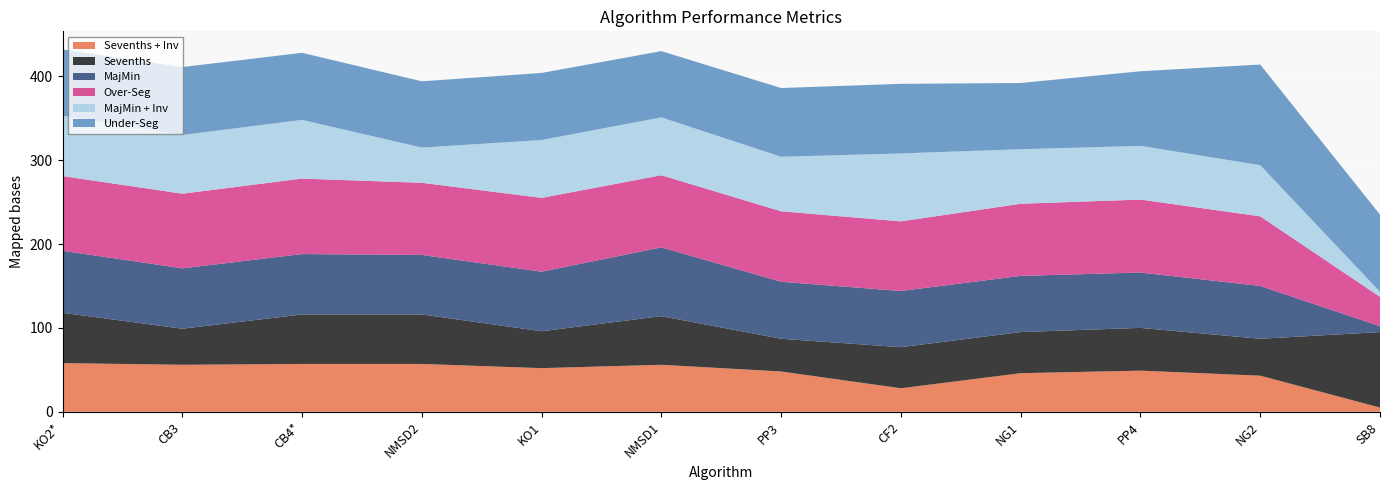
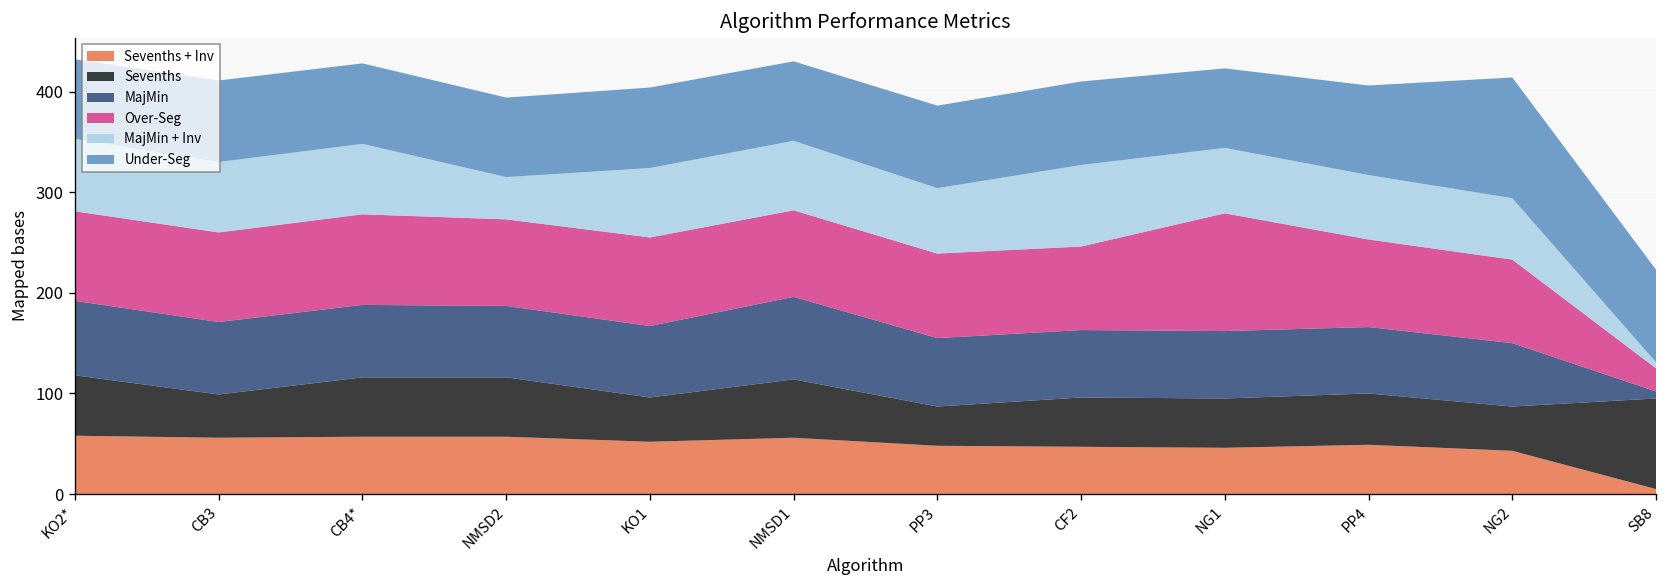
  {
    "Sevenths + Inv": {
      "KO2*": 60,
      "CB3": 60,
      "CB4*": 60,
      "NMSD2": 60,
      "KO1": 50,
      "NMSD1": 60,
      "PP3": 50,
-     "CF2": 30,
+     "CF2": 50,
      "NG1": 50,
      "PP4": 50,
      "NG2": 40,
      "SB8": 10
    },
    "Sevenths": {
      "KO2*": 60,
      "CB3": 40,
      "CB4*": 60,
      "NMSD2": 60,
      "KO1": 40,
      "NMSD1": 60,
      "PP3": 40,
      "CF2": 50,
      "NG1": 50,
      "PP4": 50,
      "NG2": 40,
      "SB8": 90
    },
    "MajMin": {
      "KO2*": 70,
      "CB3": 70,
      "CB4*": 70,
      "NMSD2": 70,
      "KO1": 70,
      "NMSD1": 80,
      "PP3": 70,
      "CF2": 70,
      "NG1": 70,
      "PP4": 70,
      "NG2": 60,
      "SB8": 10
    },
    "Over-Seg": {
      "KO2*": 90,
      "CB3": 90,
      "CB4*": 90,
      "NMSD2": 90,
      "KO1": 90,
      "NMSD1": 90,
      "PP3": 80,
      "CF2": 80,
-     "NG1": 90,
+     "NG1": 120,
      "PP4": 90,
      "NG2": 80,
-     "SB8": 40
+     "SB8": 20
    },
    "MajMin + Inv": {
      "KO2*": 70,
      "CB3": 70,
      "CB4*": 70,
      "NMSD2": 40,
      "KO1": 70,
      "NMSD1": 70,
      "PP3": 70,
      "CF2": 80,
      "NG1": 70,
      "PP4": 60,
      "NG2": 60,
      "SB8": 10
    },
    "Under-Seg": {
      "KO2*": 80,
      "CB4*": 80,
      "NMSD2": 80,
      "KO1": 80,
      "NMSD1": 80,
      "PP3": 80,
      "CF2": 80,
      "NG1": 80,
      "PP4": 90,
      "NG2": 120,
      "SB8": 90
    }
  }
